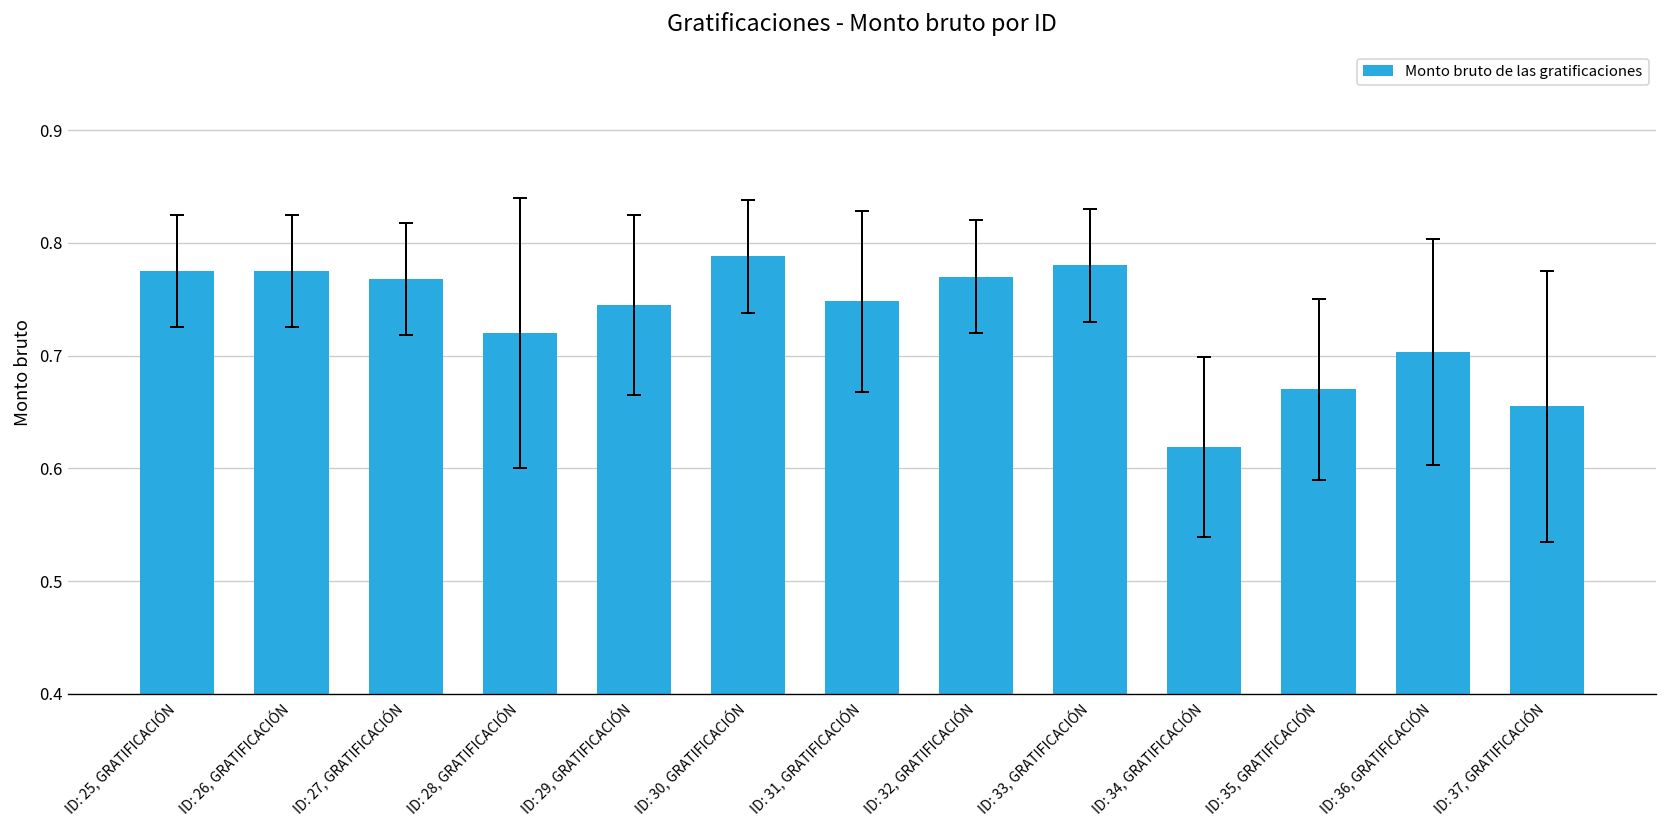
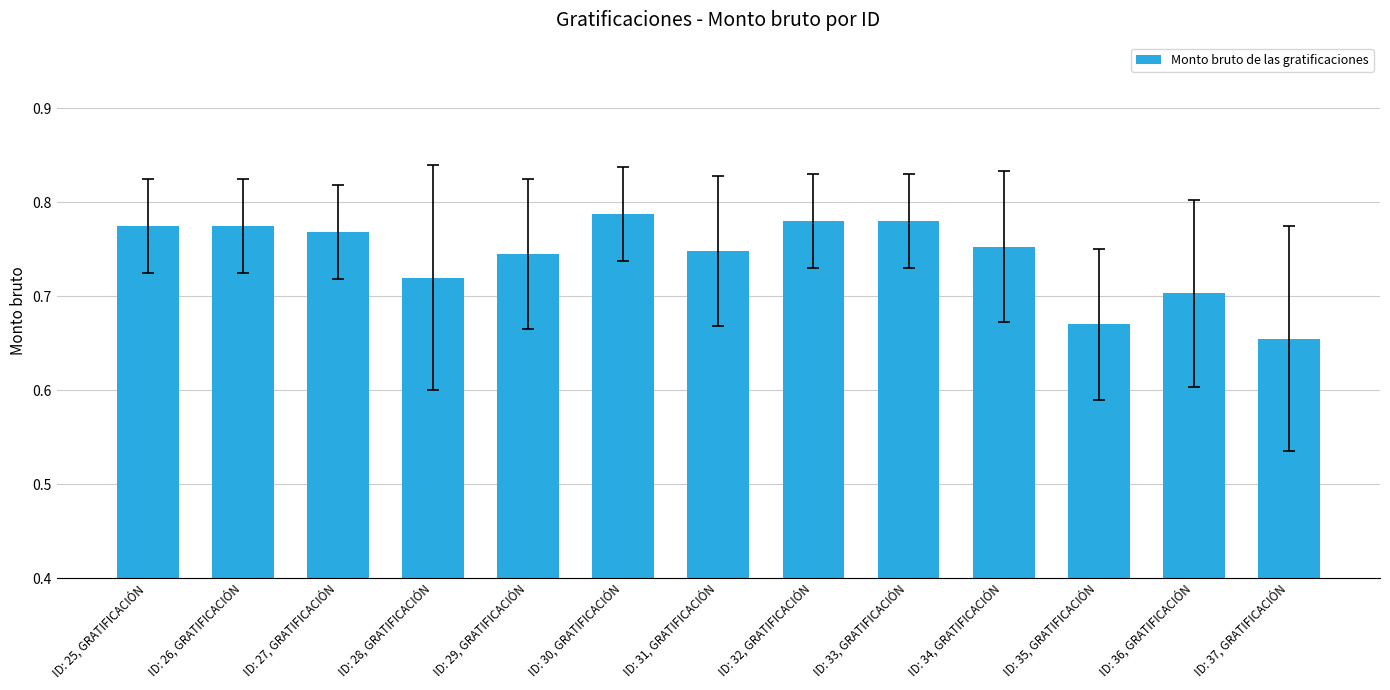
  {
    "Monto bruto de las gratificaciones": {
      "ID: 25, GRATIFICACIÓN": 0.78,
      "ID: 26, GRATIFICACIÓN": 0.78,
      "ID: 27, GRATIFICACIÓN": 0.77,
      "ID: 28, GRATIFICACIÓN": 0.72,
      "ID: 29, GRATIFICACIÓN": 0.75,
      "ID: 30, GRATIFICACIÓN": 0.79,
      "ID: 31, GRATIFICACIÓN": 0.75,
-     "ID: 32, GRATIFICACIÓN": 0.77,
+     "ID: 32, GRATIFICACIÓN": 0.78,
      "ID: 33, GRATIFICACIÓN": 0.78,
-     "ID: 34, GRATIFICACIÓN": 0.62,
+     "ID: 34, GRATIFICACIÓN": 0.75,
      "ID: 35, GRATIFICACIÓN": 0.67,
      "ID: 36, GRATIFICACIÓN": 0.70,
      "ID: 37, GRATIFICACIÓN": 0.66
    }
  }
